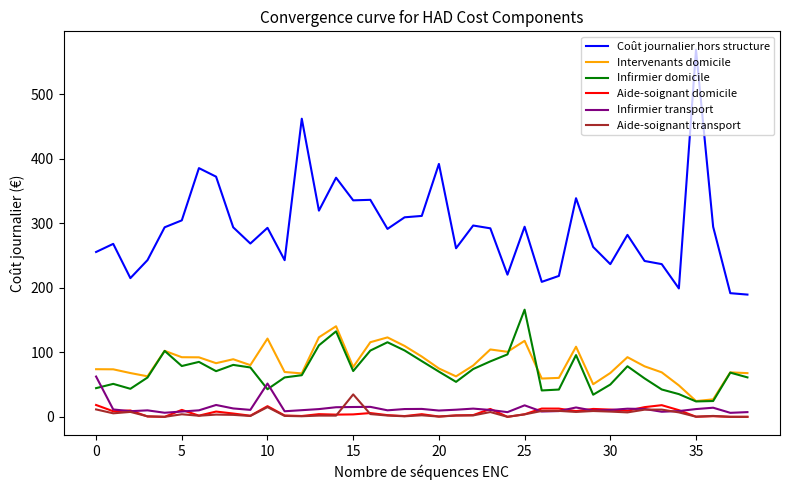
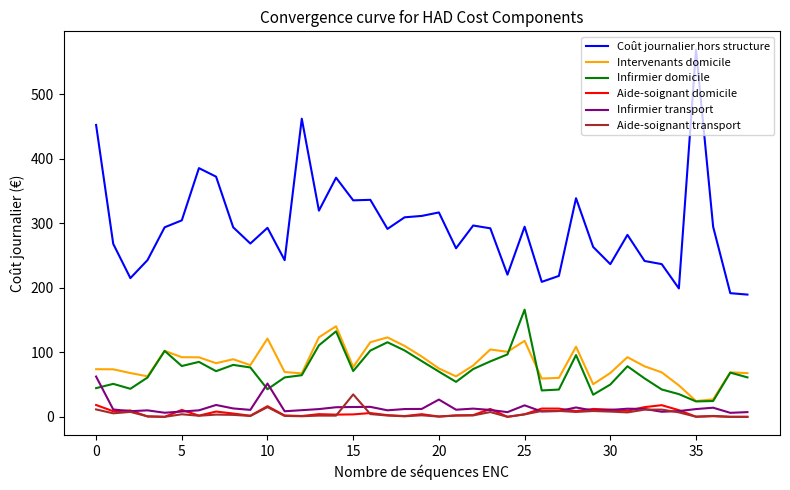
  {
    "Coût journalier hors structure": {
-     "0": 260,
+     "0": 450,
      "5": 300,
      "10": 290,
      "15": 340,
-     "20": 390,
+     "20": 320,
      "25": 290,
      "30": 240
    },
    "Intervenants domicile": {
      "0": 70,
      "5": 90,
      "10": 120,
      "15": 80,
      "20": 80,
      "25": 120,
      "30": 70
    },
    "Infirmier domicile": {
      "0": 40,
      "5": 80,
      "10": 40,
      "15": 70,
      "20": 70,
      "25": 170,
      "30": 50
    },
    "Aide-soignant domicile": {
      "0": 20,
      "15": 0
    },
    "Infirmier transport": {
      "0": 60,
      "10": 50,
      "15": 20,
-     "20": 10,
+     "20": 30,
      "25": 20,
      "35": 10
    },
    "Aide-soignant transport": {
      "0": 10,
      "5": 0,
      "15": 30
    }
  }
